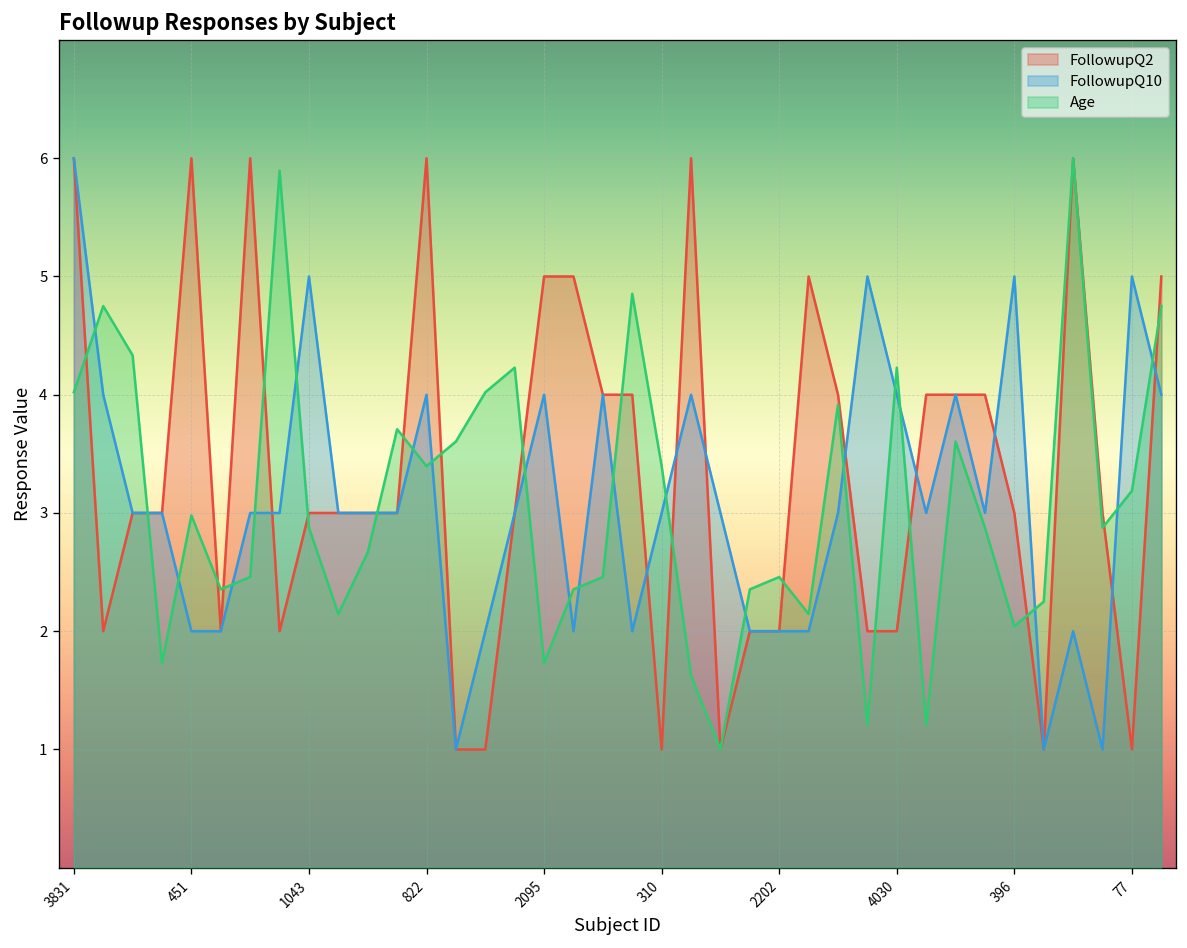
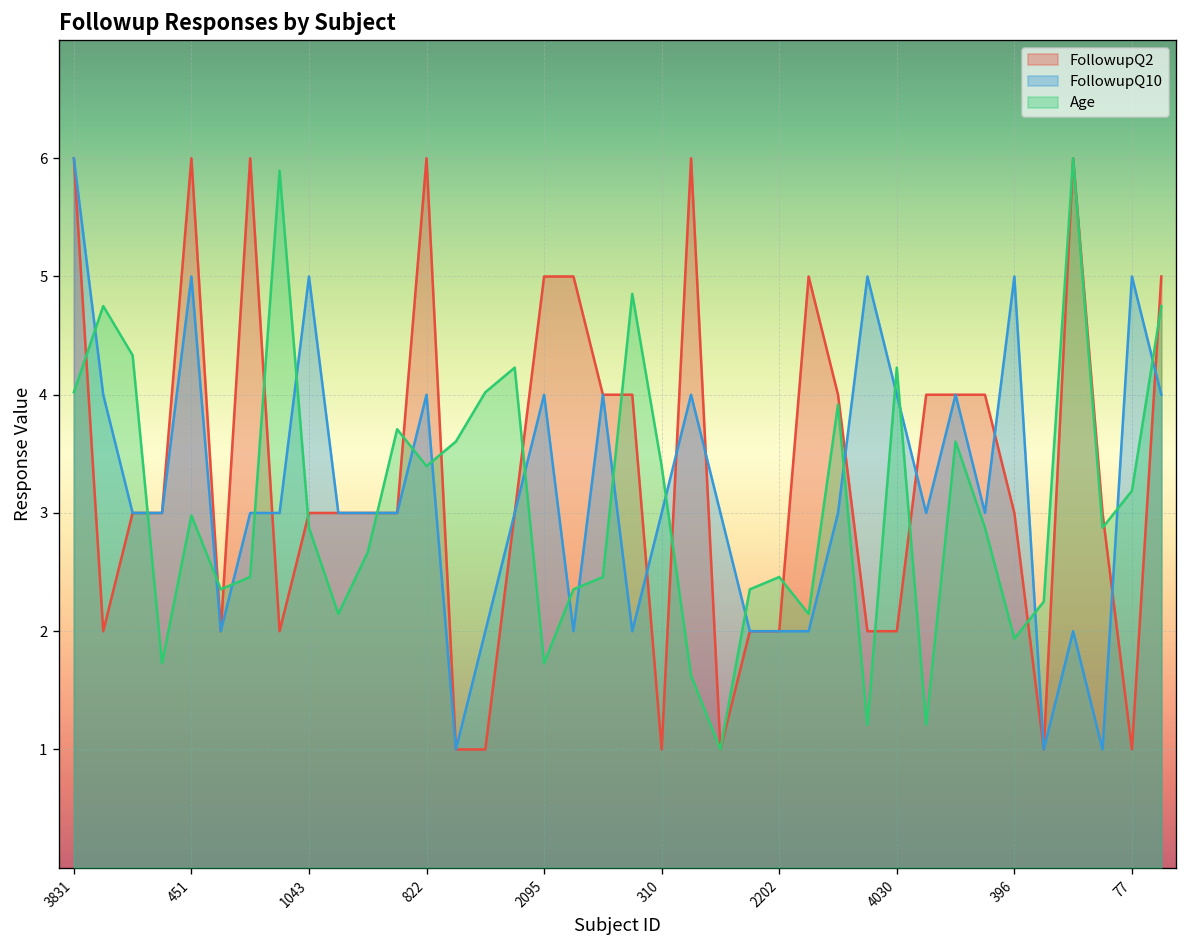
  {
    "FollowupQ2": {
      "451": 6.0,
      "1043": 3.0,
      "822": 6.0,
      "2095": 5.0,
      "310": 1.0,
      "4030": 2.0,
      "396": 3.0,
      "77": 1.0
    },
    "FollowupQ10": {
-     "451": 2,
+     "451": 5,
      "1043": 5,
      "822": 4,
      "2095": 4,
      "310": 3,
      "4030": 4,
      "396": 5,
      "77": 5
    },
    "Age": {
      "3831": 4.0,
      "451": 3.0,
      "1043": 2.9,
      "822": 3.4,
      "2095": 1.7,
      "310": 3.4,
      "2202": 2.5,
      "4030": 4.2,
-     "396": 2.0,
+     "396": 1.9,
      "77": 3.2
    }
  }
